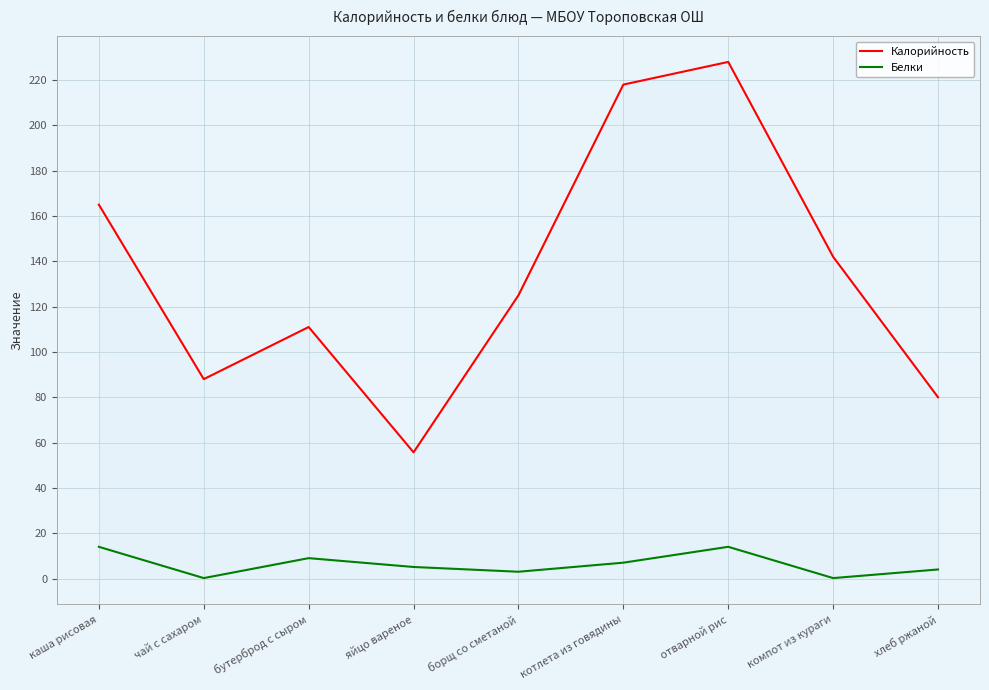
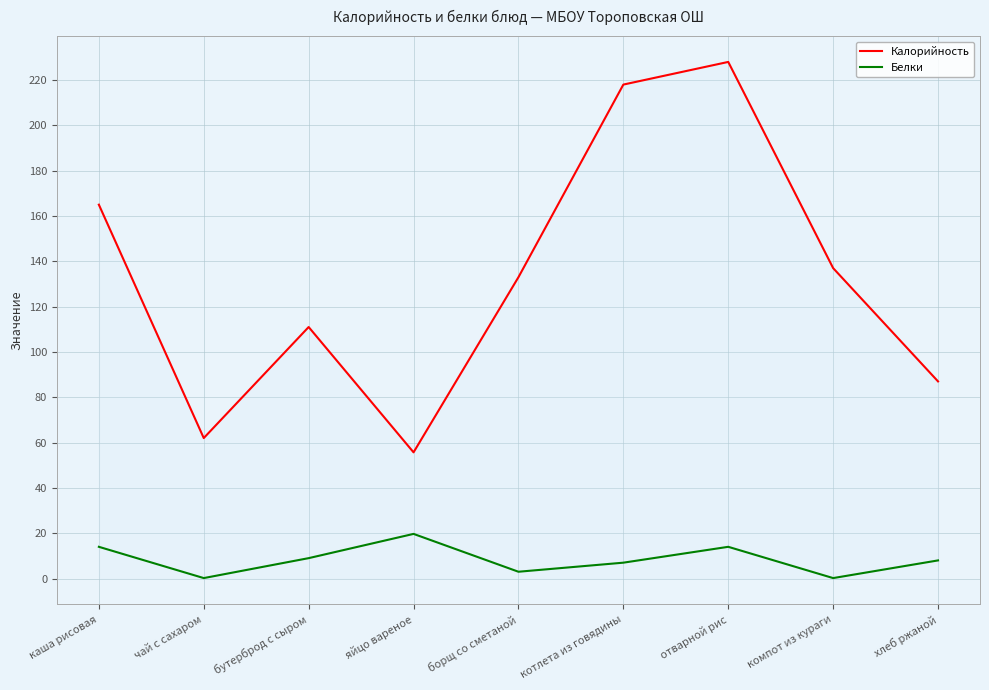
  {
    "Калорийность": {
      "каша рисовая": 165,
-     "чай с сахаром": 88,
+     "чай с сахаром": 62,
      "бутерброд с сыром": 111,
      "яйцо вареное": 56,
-     "борщ со сметаной": 125,
+     "борщ со сметаной": 133,
      "котлета из говядины": 218,
      "отварной рис": 228,
-     "компот из кураги": 142,
-     "хлеб ржаной": 80
+     "компот из кураги": 137,
+     "хлеб ржаной": 87
    },
    "Белки": {
      "каша рисовая": 14,
      "чай с сахаром": 0,
      "бутерброд с сыром": 9,
-     "яйцо вареное": 5,
+     "яйцо вареное": 20,
      "борщ со сметаной": 3,
      "котлета из говядины": 7,
      "отварной рис": 14,
      "компот из кураги": 0,
-     "хлеб ржаной": 4
+     "хлеб ржаной": 8
    }
  }
